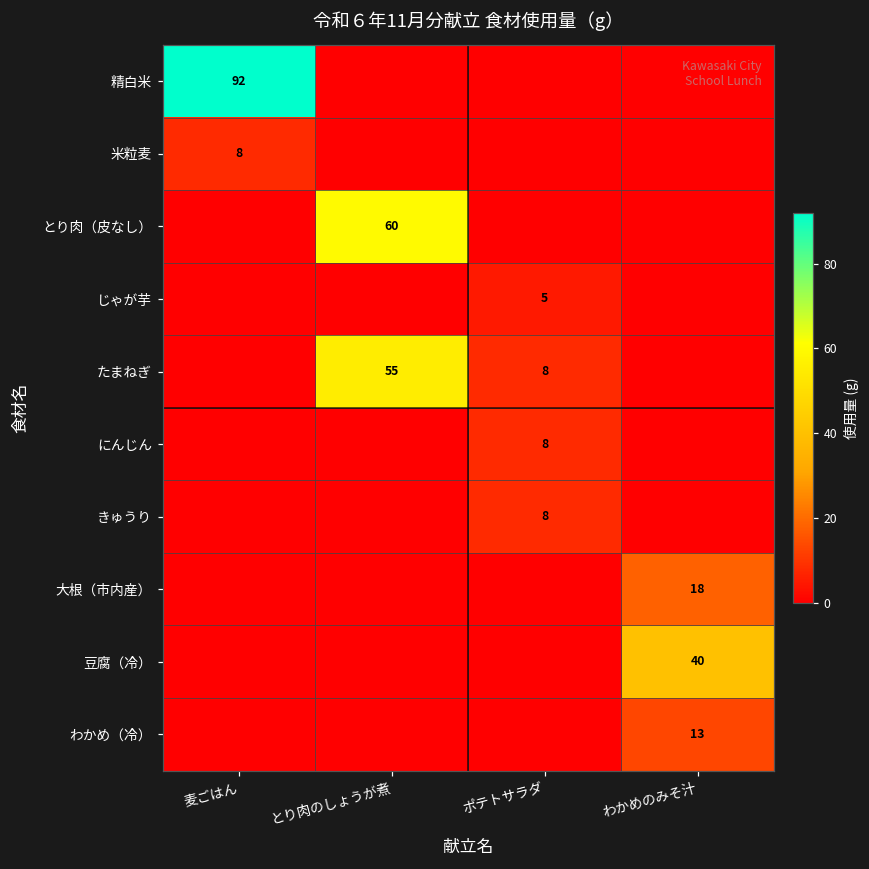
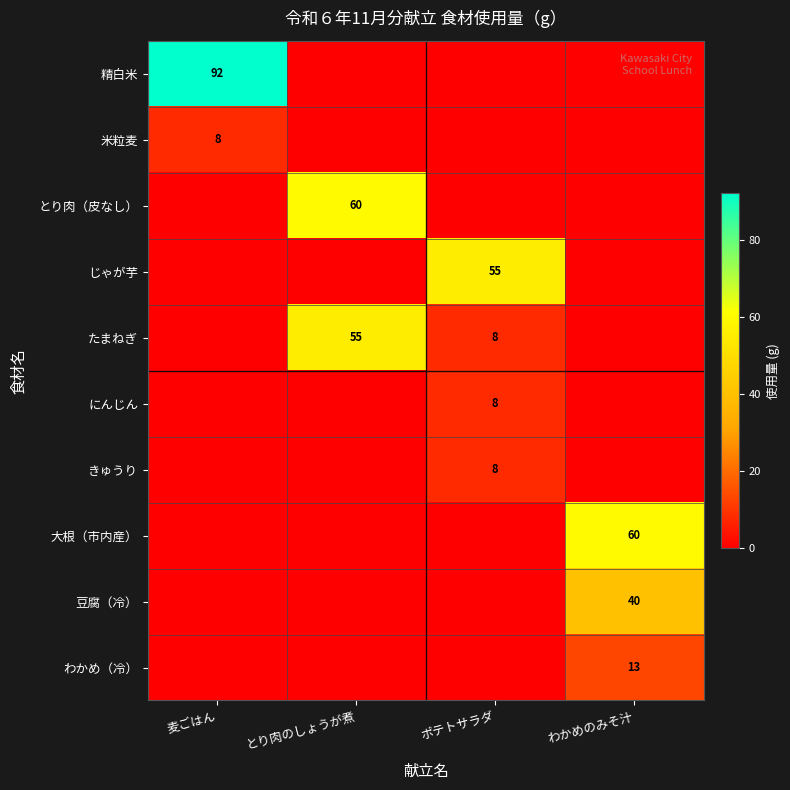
  {
    "精白米": {
      "麦ごはん": 92
    },
    "米粒麦": {
      "麦ごはん": 8
    },
    "とり肉（皮なし）": {
      "とり肉のしょうが煮": 60
    },
    "じゃが芋": {
-     "ポテトサラダ": 5
+     "ポテトサラダ": 55
    },
    "たまねぎ": {
      "とり肉のしょうが煮": 55,
      "ポテトサラダ": 8
    },
    "にんじん": {
      "ポテトサラダ": 8
    },
    "きゅうり": {
      "ポテトサラダ": 8
    },
    "大根（市内産）": {
-     "わかめのみそ汁": 18
+     "わかめのみそ汁": 60
    },
    "豆腐（冷）": {
      "わかめのみそ汁": 40
    },
    "わかめ（冷）": {
      "わかめのみそ汁": 13
    }
  }
